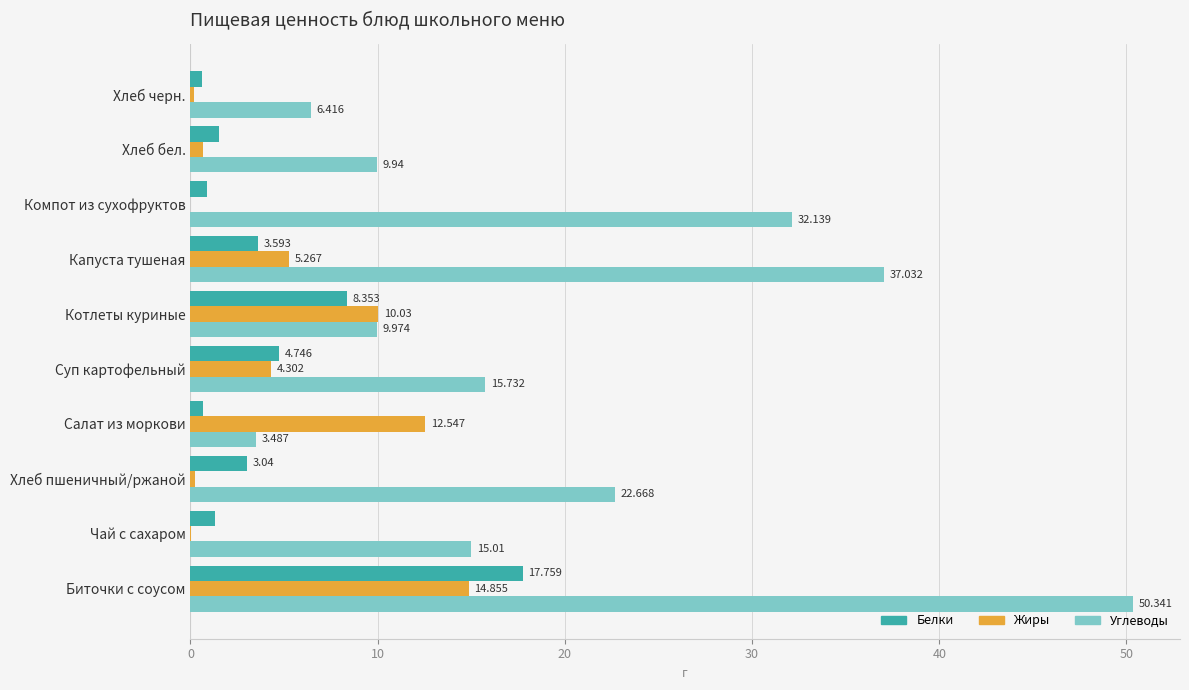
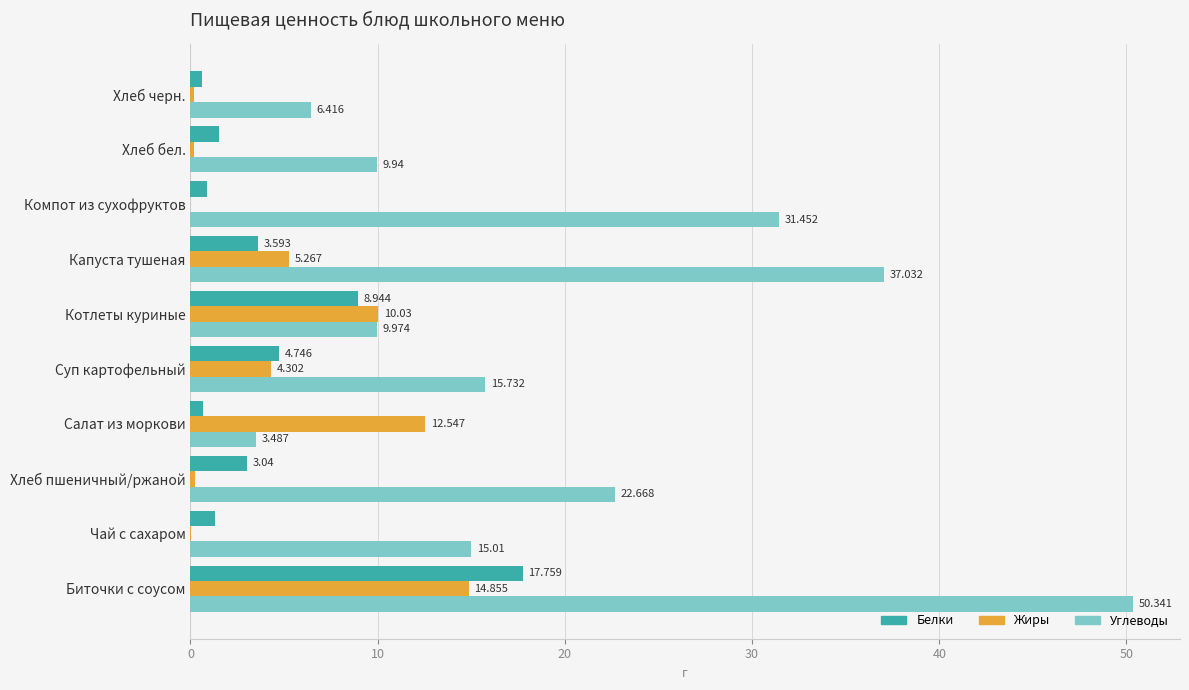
  {
    "Белки": {
      "Капуста тушеная": 3.593,
-     "Котлеты куриные": 8.353,
+     "Котлеты куриные": 8.944,
      "Суп картофельный": 4.746,
      "Хлеб пшеничный/ржаной": 3.04,
      "Биточки с соусом": 17.759
    },
    "Жиры": {
      "Хлеб черн.": 0.2,
-     "Хлеб бел.": 0.7,
+     "Хлеб бел.": 0.2,
      "Компот из сухофруктов": 0.0,
      "Хлеб пшеничный/ржаной": 0.2
    },
    "Углеводы": {
      "Хлеб черн.": 6.416,
      "Хлеб бел.": 9.94,
-     "Компот из сухофруктов": 32.139,
+     "Компот из сухофруктов": 31.452,
      "Капуста тушеная": 37.032,
      "Котлеты куриные": 9.974,
      "Суп картофельный": 15.732,
      "Салат из моркови": 3.487,
      "Хлеб пшеничный/ржаной": 22.668,
      "Чай с сахаром": 15.01,
      "Биточки с соусом": 50.341
    }
  }
